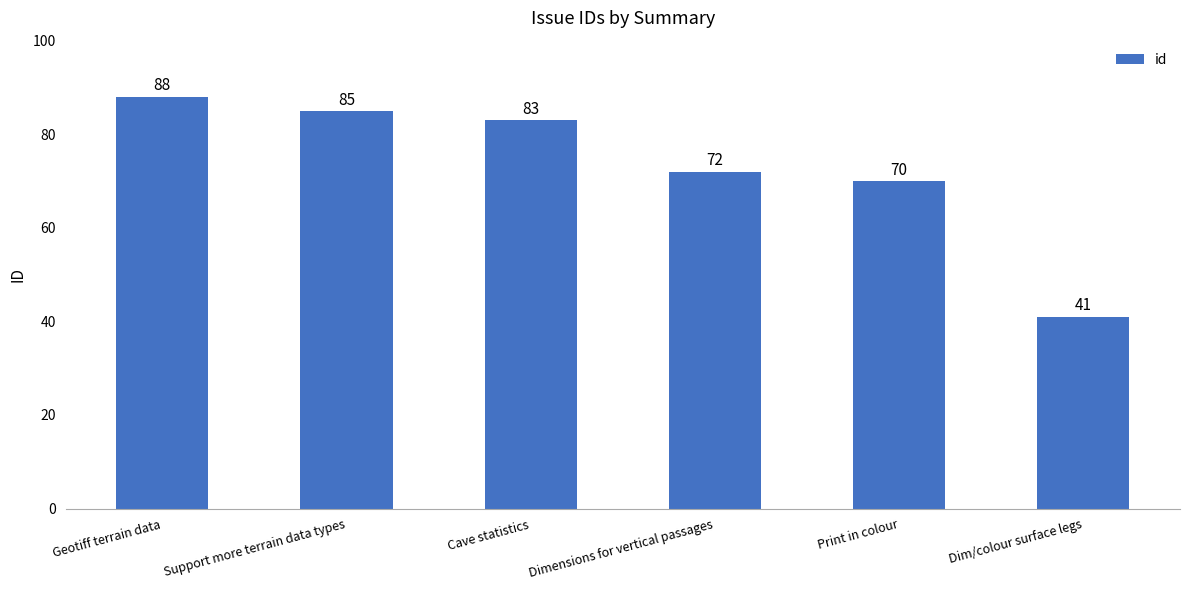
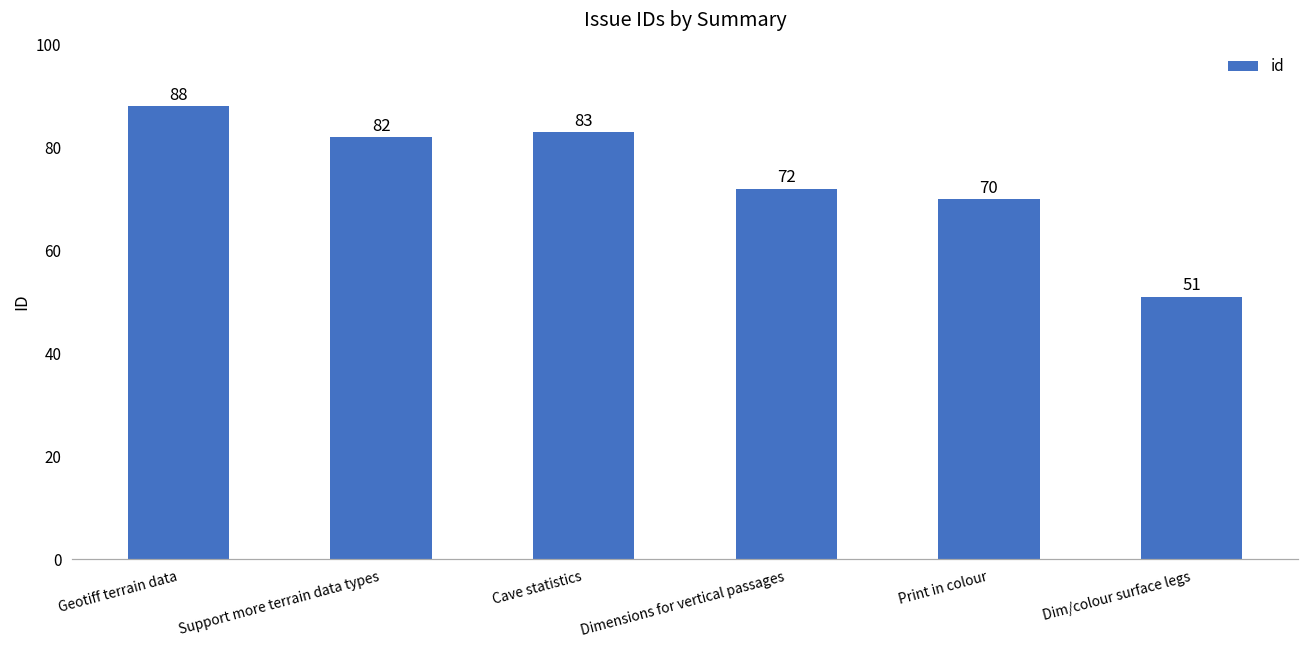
  {
    "Geotiff terrain data": 88,
-   "Support more terrain data types": 85,
+   "Support more terrain data types": 82,
    "Cave statistics": 83,
    "Dimensions for vertical passages": 72,
    "Print in colour": 70,
-   "Dim/colour surface legs": 41
+   "Dim/colour surface legs": 51
  }
